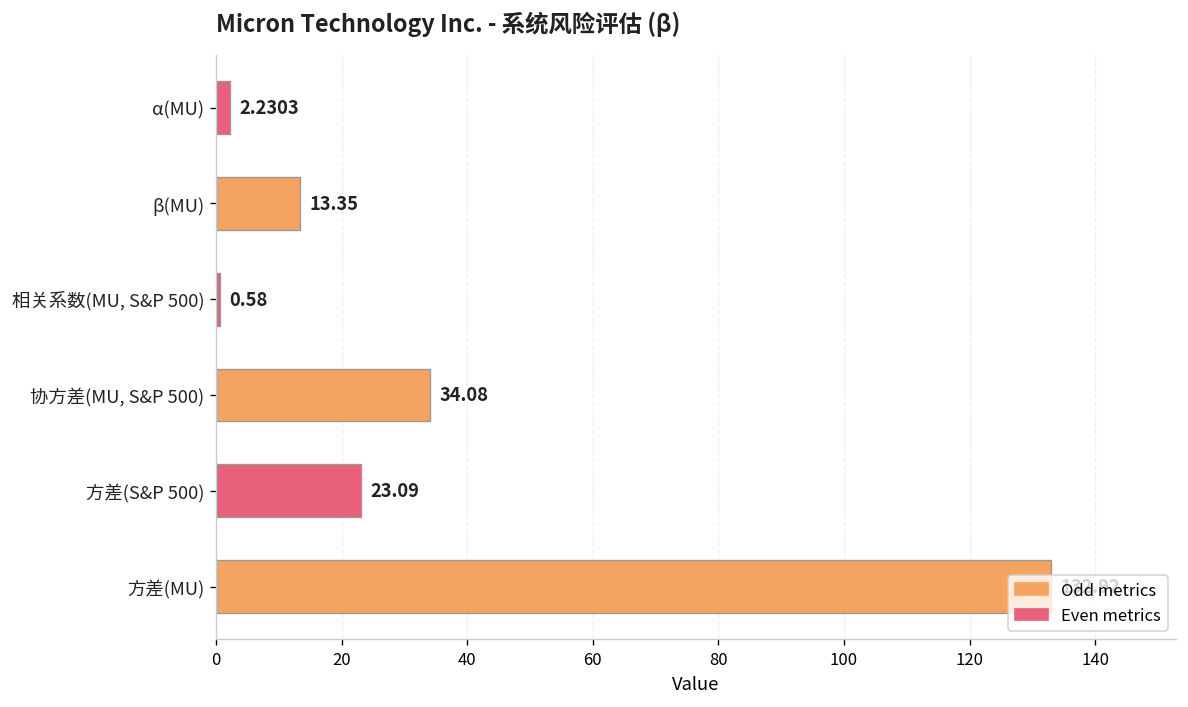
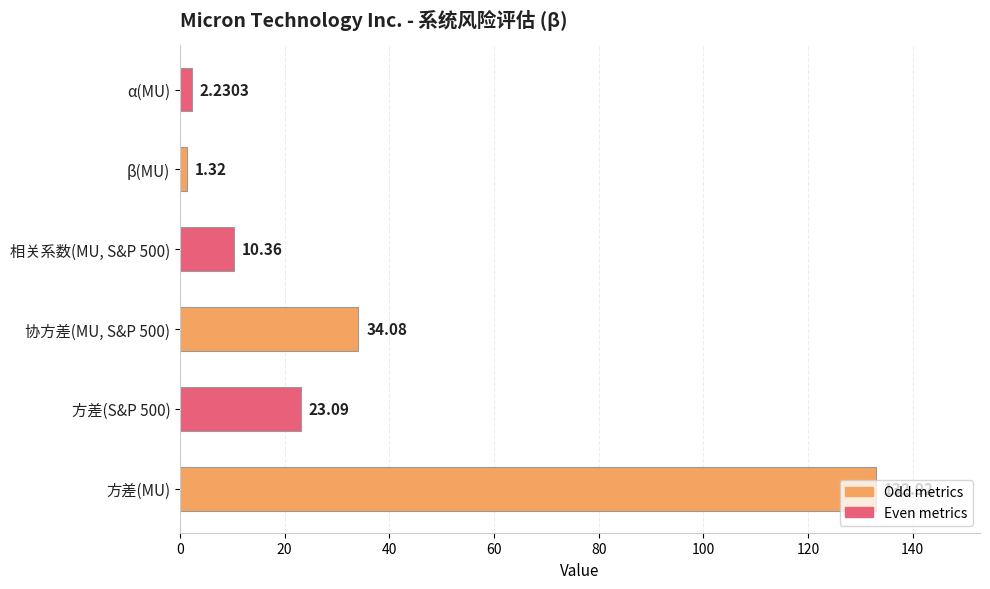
  {
    "α(MU)": 2.2303,
-   "β(MU)": 13.35,
-   "相关系数(MU, S&P 500)": 0.58,
+   "β(MU)": 1.32,
+   "相关系数(MU, S&P 500)": 10.36,
    "协方差(MU, S&P 500)": 34.08,
    "方差(S&P 500)": 23.09
  }
